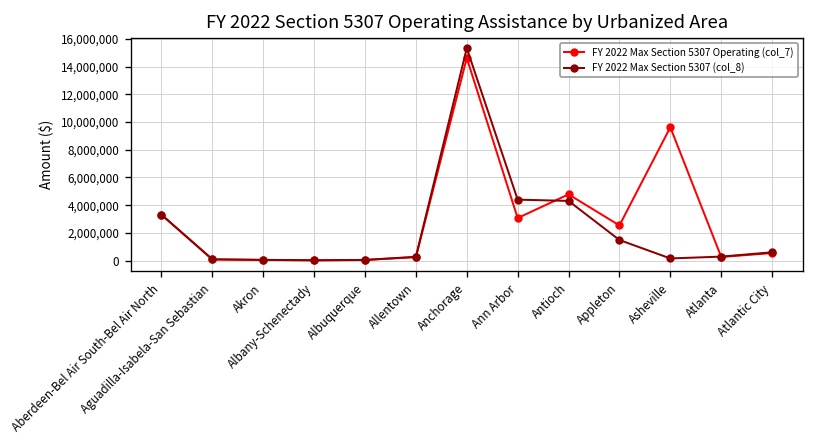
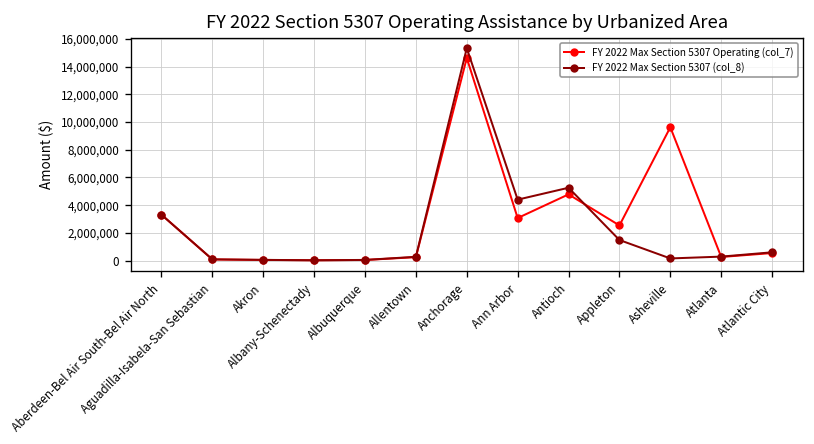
  {
    "FY 2022 Max Section 5307 Operating (col_7)": {
      "Anchorage": "14,600,000",
      "Ann Arbor": "3,100,000",
      "Antioch": "4,800,000",
      "Appleton": "2,500,000",
      "Asheville": "9,600,000"
    },
    "FY 2022 Max Section 5307 (col_8)": {
      "Anchorage": "15,300,000",
      "Ann Arbor": "4,400,000",
-     "Antioch": "4,300,000",
+     "Antioch": "5,300,000",
      "Appleton": "1,500,000",
      "Asheville": "200,000"
    }
  }
